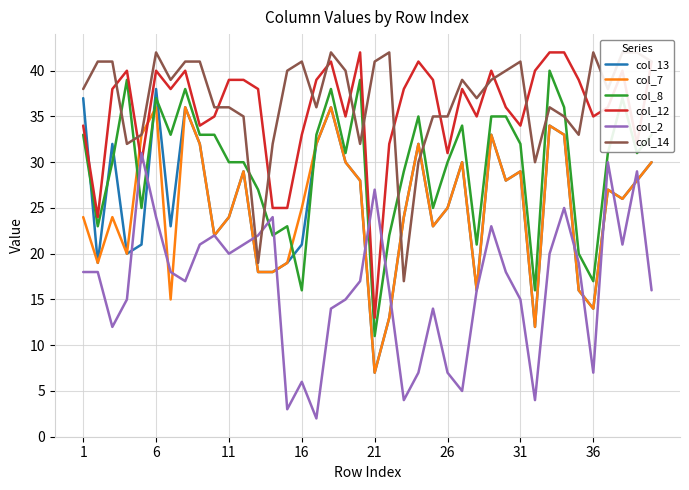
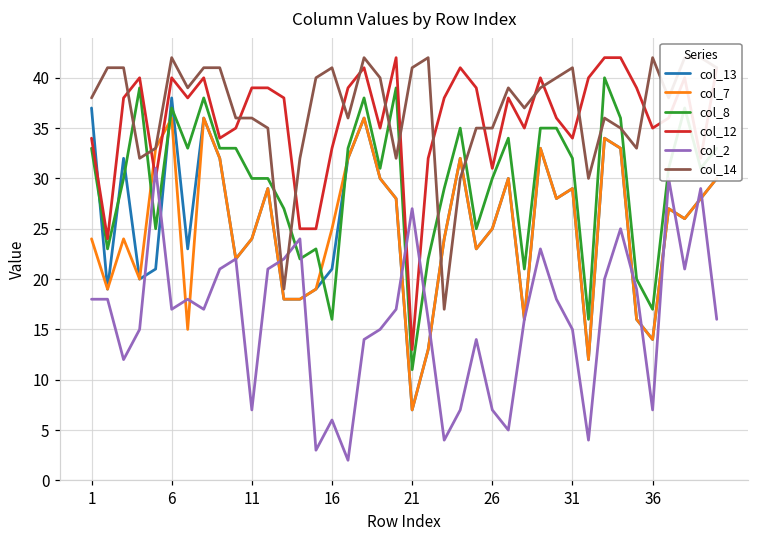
  {
    "col_13": {
      "1": 37,
      "6": 38,
      "16": 21
    },
    "col_7": {
      "1": 24,
      "6": 36,
      "16": 25
    },
    "col_8": {
      "1": 33,
      "6": 37,
      "11": 30,
      "16": 16,
      "21": 11,
      "26": 30,
      "31": 32,
      "36": 17
    },
    "col_12": {
      "1": 34,
      "6": 40,
      "11": 39,
      "16": 33,
      "21": 13,
      "26": 31,
      "31": 34,
      "36": 35
    },
    "col_2": {
      "1": 18,
-     "6": 24,
-     "11": 20,
+     "6": 17,
+     "11": 7,
      "16": 6,
      "21": 27,
      "26": 7,
      "31": 15,
      "36": 7
    },
    "col_14": {
      "1": 38,
      "6": 42,
      "11": 36,
      "16": 41,
      "21": 41,
      "26": 35,
      "31": 41,
      "36": 42
    }
  }
